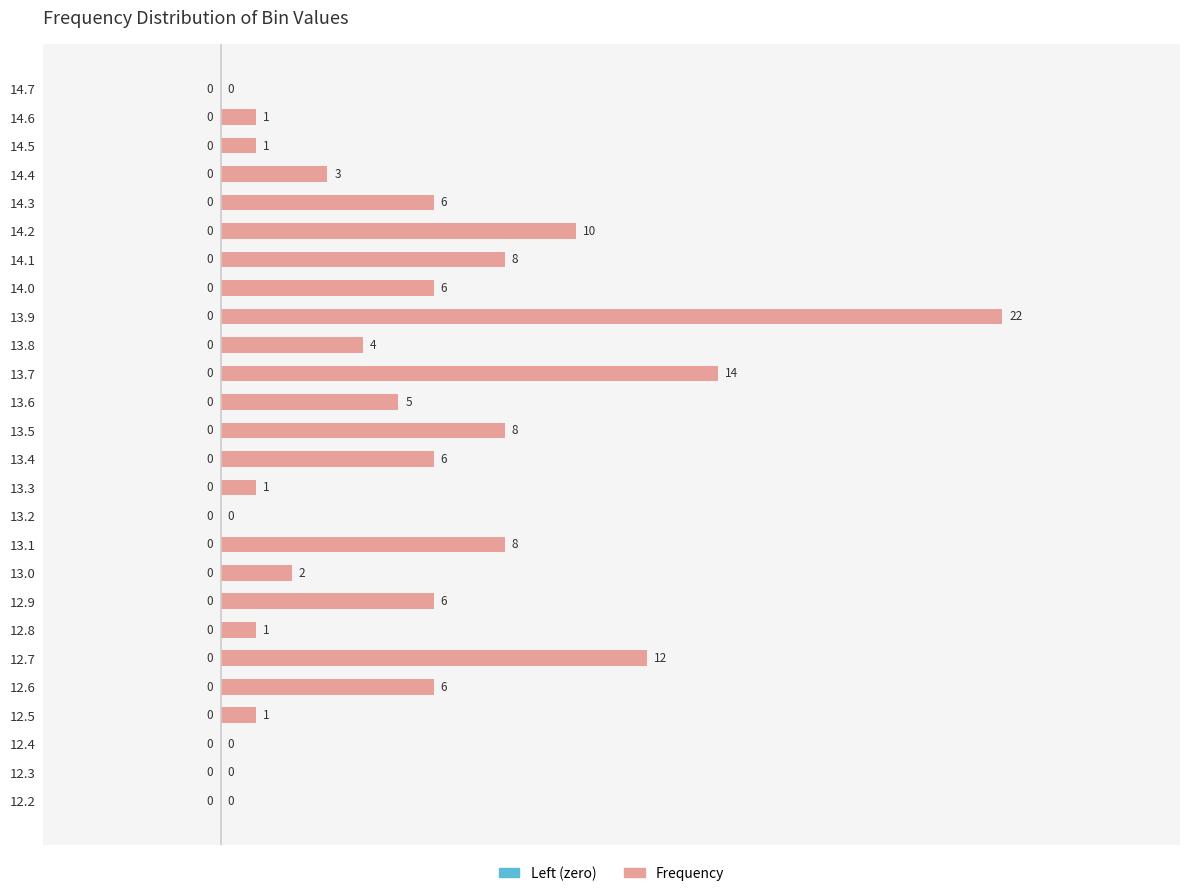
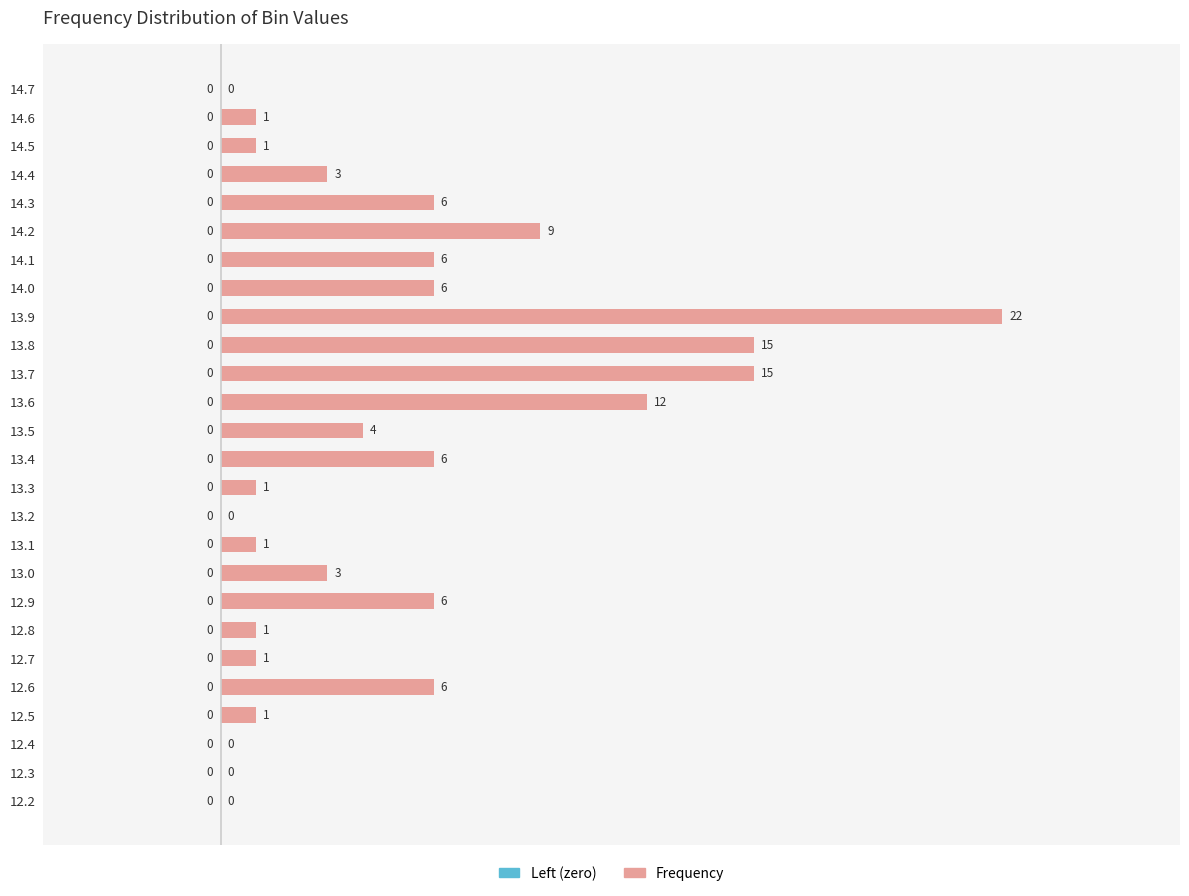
  {
    "Frequency": {
      "14.7": 0,
      "14.6": 1,
      "14.5": 1,
      "14.4": 3,
      "14.3": 6,
-     "14.2": 10,
-     "14.1": 8,
+     "14.2": 9,
+     "14.1": 6,
      "14.0": 6,
      "13.9": 22,
-     "13.8": 4,
-     "13.7": 14,
-     "13.6": 5,
-     "13.5": 8,
+     "13.8": 15,
+     "13.7": 15,
+     "13.6": 12,
+     "13.5": 4,
      "13.4": 6,
      "13.3": 1,
      "13.2": 0,
-     "13.1": 8,
-     "13.0": 2,
+     "13.1": 1,
+     "13.0": 3,
      "12.9": 6,
      "12.8": 1,
-     "12.7": 12,
+     "12.7": 1,
      "12.6": 6,
      "12.5": 1,
      "12.4": 0,
      "12.3": 0,
      "12.2": 0
    },
    "Left (zero)": {
      "14.7": 0,
      "14.6": 0,
      "14.5": 0,
      "14.4": 0,
      "14.3": 0,
      "14.2": 0,
      "14.1": 0,
      "14.0": 0,
      "13.9": 0,
      "13.8": 0,
      "13.7": 0,
      "13.6": 0,
      "13.5": 0,
      "13.4": 0,
      "13.3": 0,
      "13.2": 0,
      "13.1": 0,
      "13.0": 0,
      "12.9": 0,
      "12.8": 0,
      "12.7": 0,
      "12.6": 0,
      "12.5": 0,
      "12.4": 0,
      "12.3": 0,
      "12.2": 0
    }
  }
